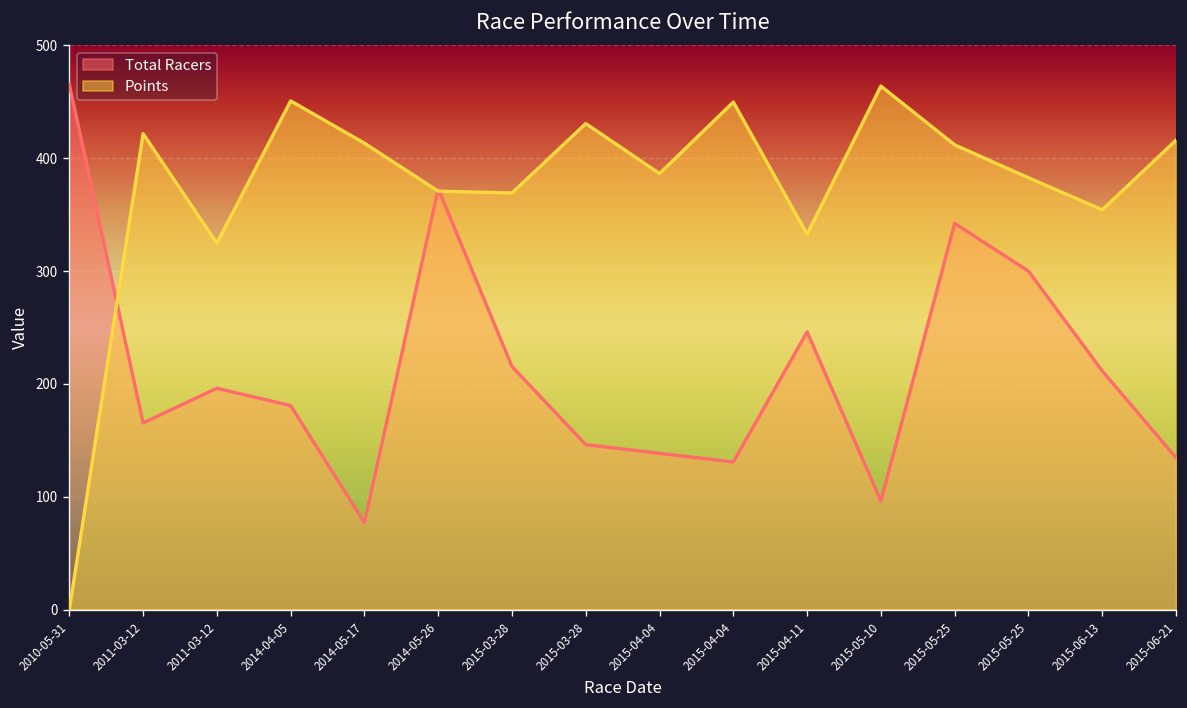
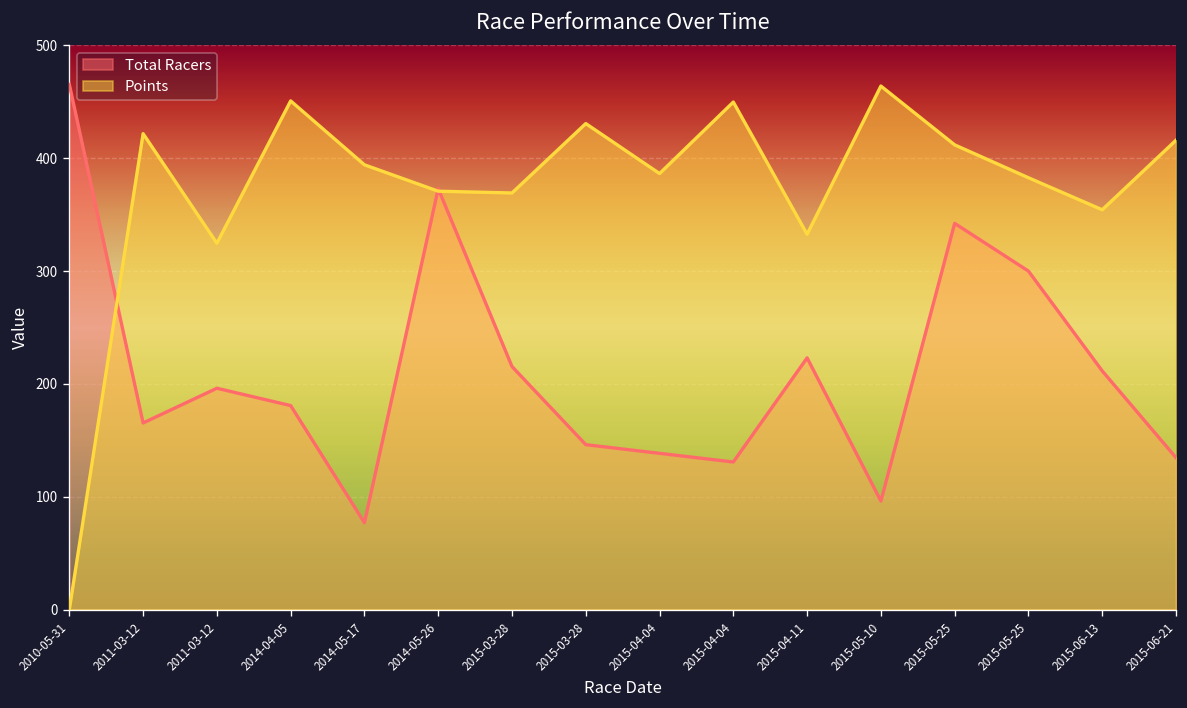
  {
    "Total Racers": {
      "2010-05-31": 470,
      "2014-04-05": 180,
      "2014-05-17": 80,
-     "2015-04-11": 250,
+     "2015-04-11": 220,
      "2015-05-10": 100,
      "2015-06-13": 210,
      "2015-06-21": 130
    },
    "Points": {
      "2010-05-31": 0,
      "2014-04-05": 450,
-     "2014-05-17": 410,
+     "2014-05-17": 390,
      "2015-04-11": 330,
      "2015-05-10": 460,
      "2015-06-13": 350,
      "2015-06-21": 420
    }
  }
